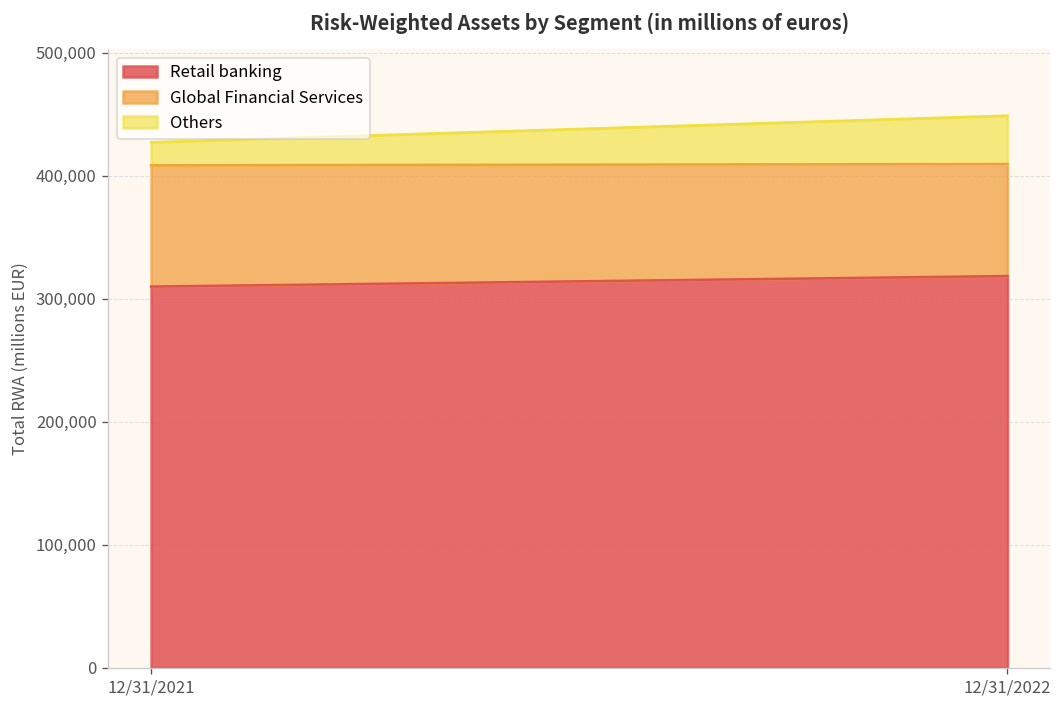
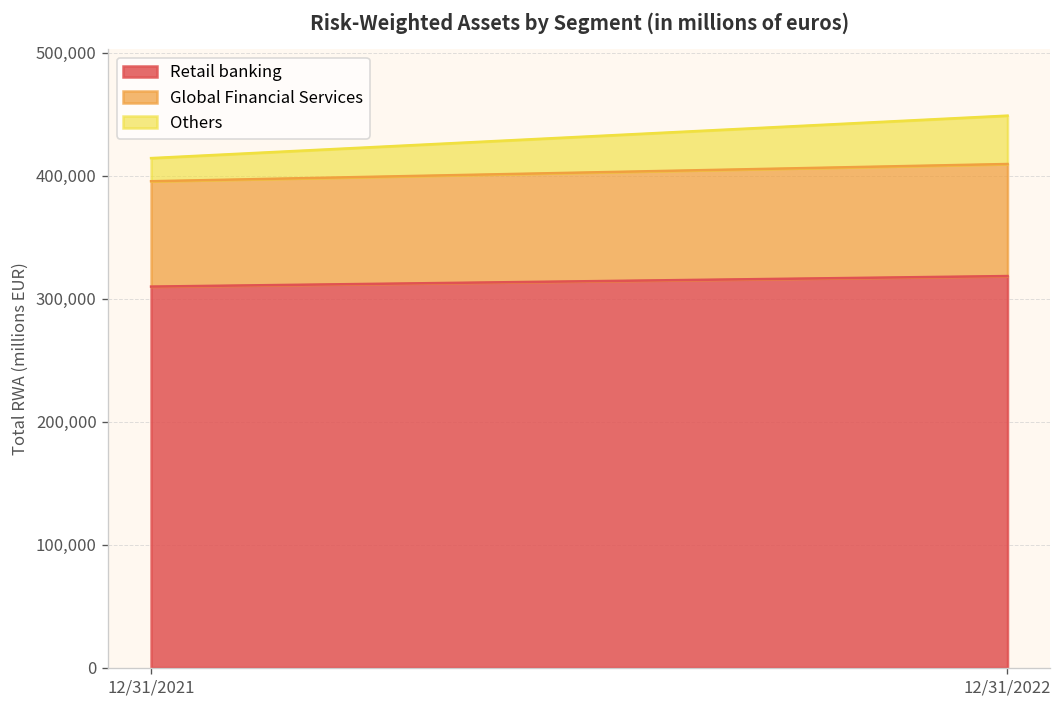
  {
    "Retail banking": {
      "12/31/2021": "310,000",
      "12/31/2022": "318,000"
    },
    "Global Financial Services": {
-     "12/31/2021": "99,000",
+     "12/31/2021": "86,000",
      "12/31/2022": "91,000"
    },
    "Others": {
      "12/31/2021": "19,000",
      "12/31/2022": "39,000"
    }
  }
